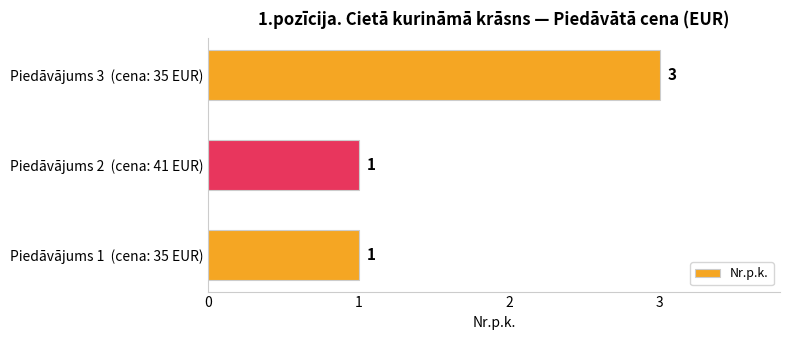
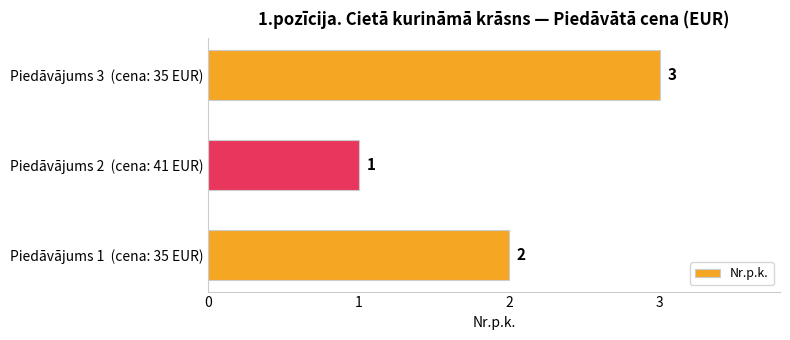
  {
    "Piedāvājums 3 (cena: 35 EUR)": 3,
    "Piedāvājums 2 (cena: 41 EUR)": 1,
-   "Piedāvājums 1 (cena: 35 EUR)": 1
+   "Piedāvājums 1 (cena: 35 EUR)": 2
  }
